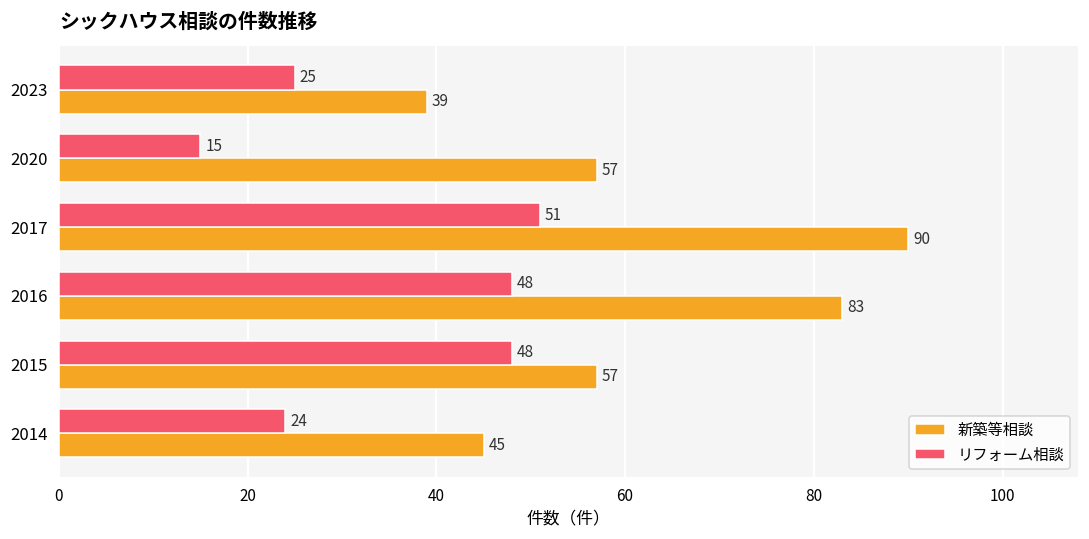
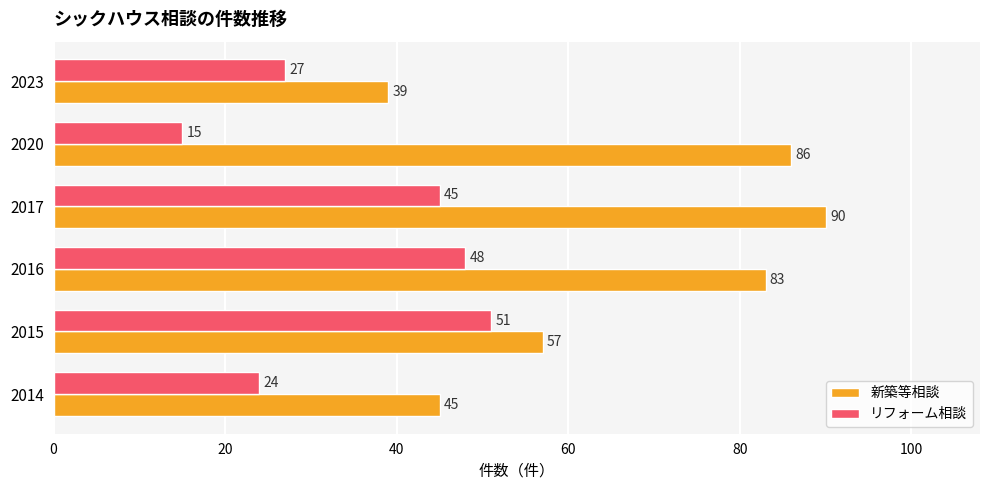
  {
    "新築等相談": {
      "2023": 39,
-     "2020": 57,
+     "2020": 86,
      "2017": 90,
      "2016": 83,
      "2015": 57,
      "2014": 45
    },
    "リフォーム相談": {
-     "2023": 25,
+     "2023": 27,
      "2020": 15,
-     "2017": 51,
+     "2017": 45,
      "2016": 48,
-     "2015": 48,
+     "2015": 51,
      "2014": 24
    }
  }
